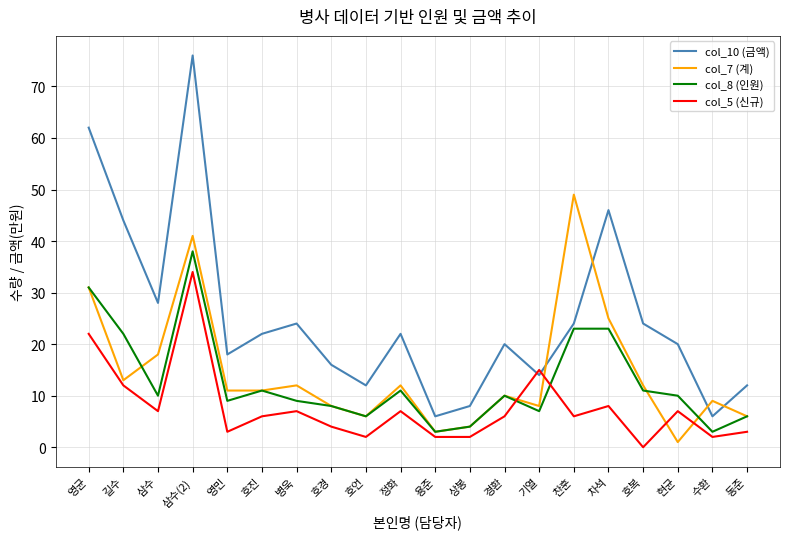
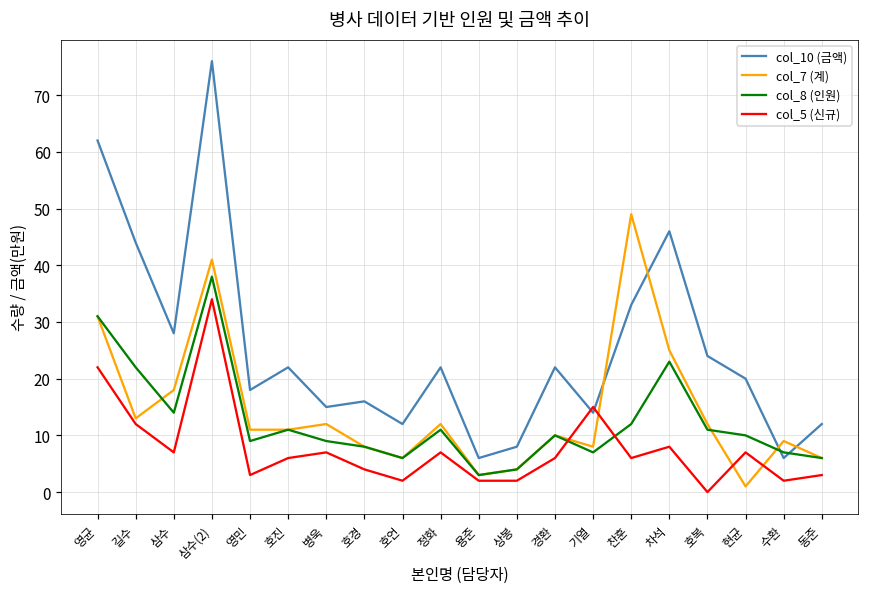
  {
    "col_10 (금액)": {
      "영균": 62,
      "길수": 44,
      "삼수": 28,
      "삼수(2)": 76,
      "영민": 18,
      "호진": 22,
-     "병욱": 24,
+     "병욱": 15,
      "호경": 16,
      "호언": 12,
      "정화": 22,
      "용준": 6,
      "상봉": 8,
-     "경환": 20,
+     "경환": 22,
      "기열": 14,
-     "찬훈": 24,
+     "찬훈": 33,
      "차석": 46,
      "호복": 24,
      "현균": 20,
      "수환": 6,
      "동준": 12
    },
    "col_7 (계)": {
      "길수": 13,
      "삼수": 18,
      "삼수(2)": 41,
      "영민": 11,
      "병욱": 12,
      "정화": 12,
      "기열": 8,
      "찬훈": 49,
      "차석": 25,
      "호복": 12,
      "현균": 1,
      "수환": 9
    },
    "col_8 (인원)": {
      "길수": 22,
-     "삼수": 10,
+     "삼수": 14,
      "삼수(2)": 38,
      "영민": 9,
      "병욱": 9,
      "정화": 11,
      "기열": 7,
-     "찬훈": 23,
+     "찬훈": 12,
      "차석": 23,
      "호복": 11,
      "현균": 10,
-     "수환": 3
+     "수환": 7
    },
    "col_5 (신규)": {
      "영균": 22,
      "길수": 12,
      "삼수": 7,
      "삼수(2)": 34,
      "영민": 3,
      "호진": 6,
      "병욱": 7,
      "호경": 4,
      "호언": 2,
      "정화": 7,
      "용준": 2,
      "상봉": 2,
      "경환": 6,
      "기열": 15,
      "찬훈": 6,
      "차석": 8,
      "호복": 0,
      "현균": 7,
      "수환": 2,
      "동준": 3
    }
  }
